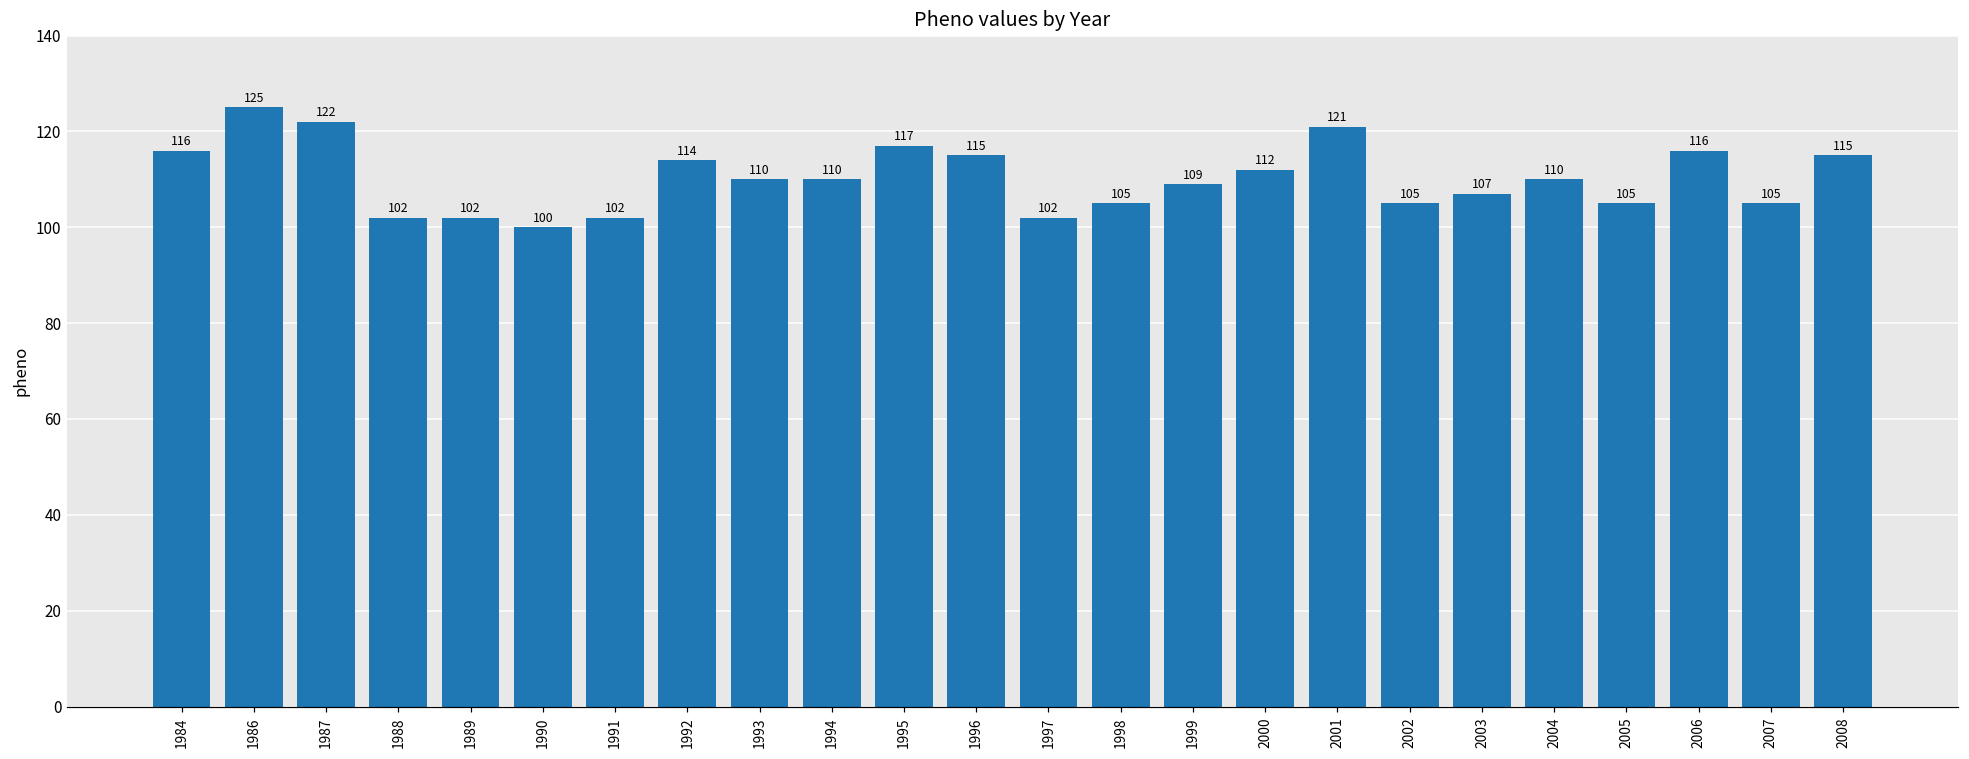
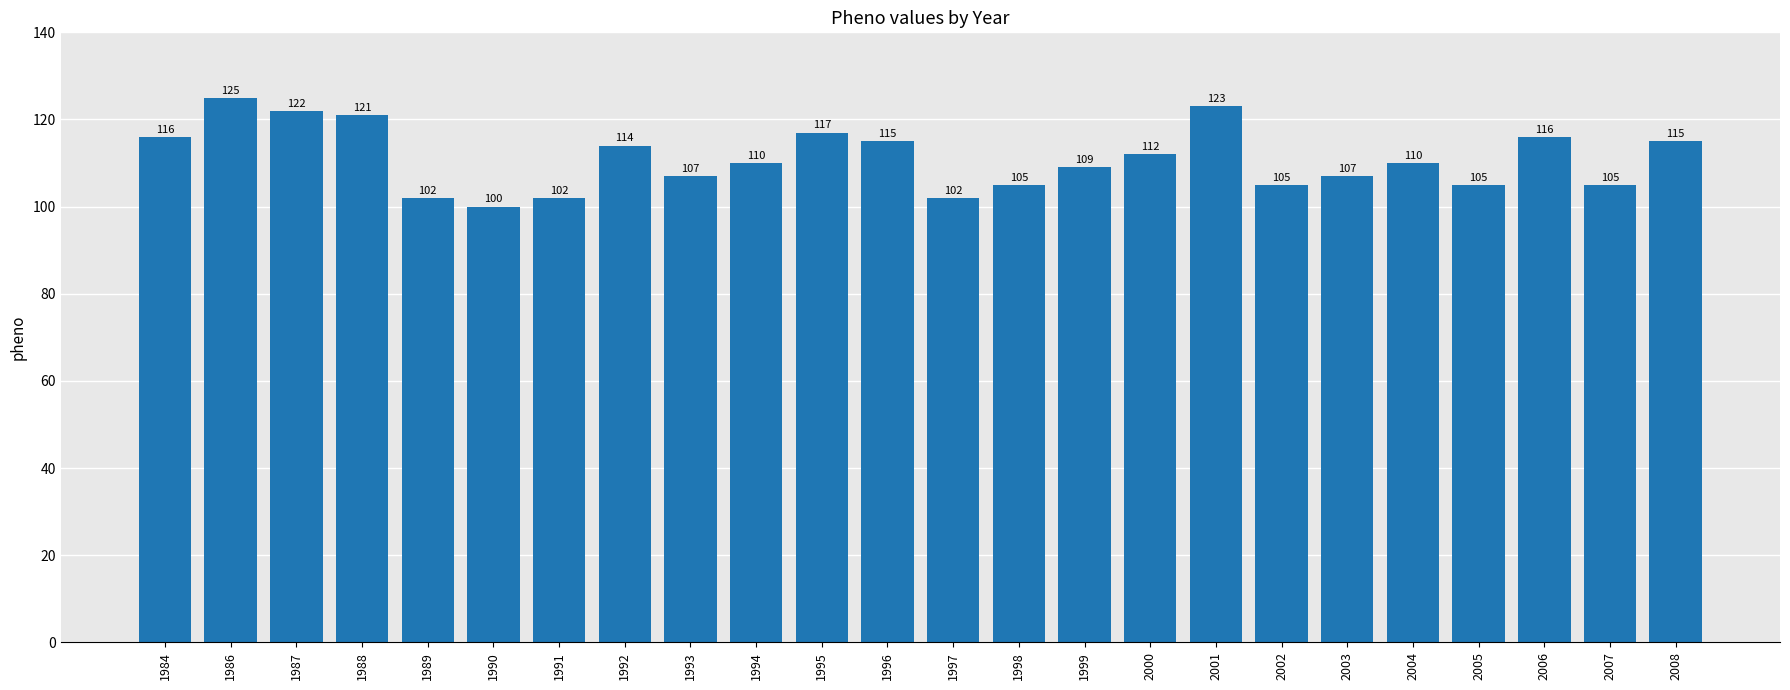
  {
    "1984": 116,
    "1986": 125,
    "1987": 122,
-   "1988": 102,
+   "1988": 121,
    "1989": 102,
    "1990": 100,
    "1991": 102,
    "1992": 114,
-   "1993": 110,
+   "1993": 107,
    "1994": 110,
    "1995": 117,
    "1996": 115,
    "1997": 102,
    "1998": 105,
    "1999": 109,
    "2000": 112,
-   "2001": 121,
+   "2001": 123,
    "2002": 105,
    "2003": 107,
    "2004": 110,
    "2005": 105,
    "2006": 116,
    "2007": 105,
    "2008": 115
  }
